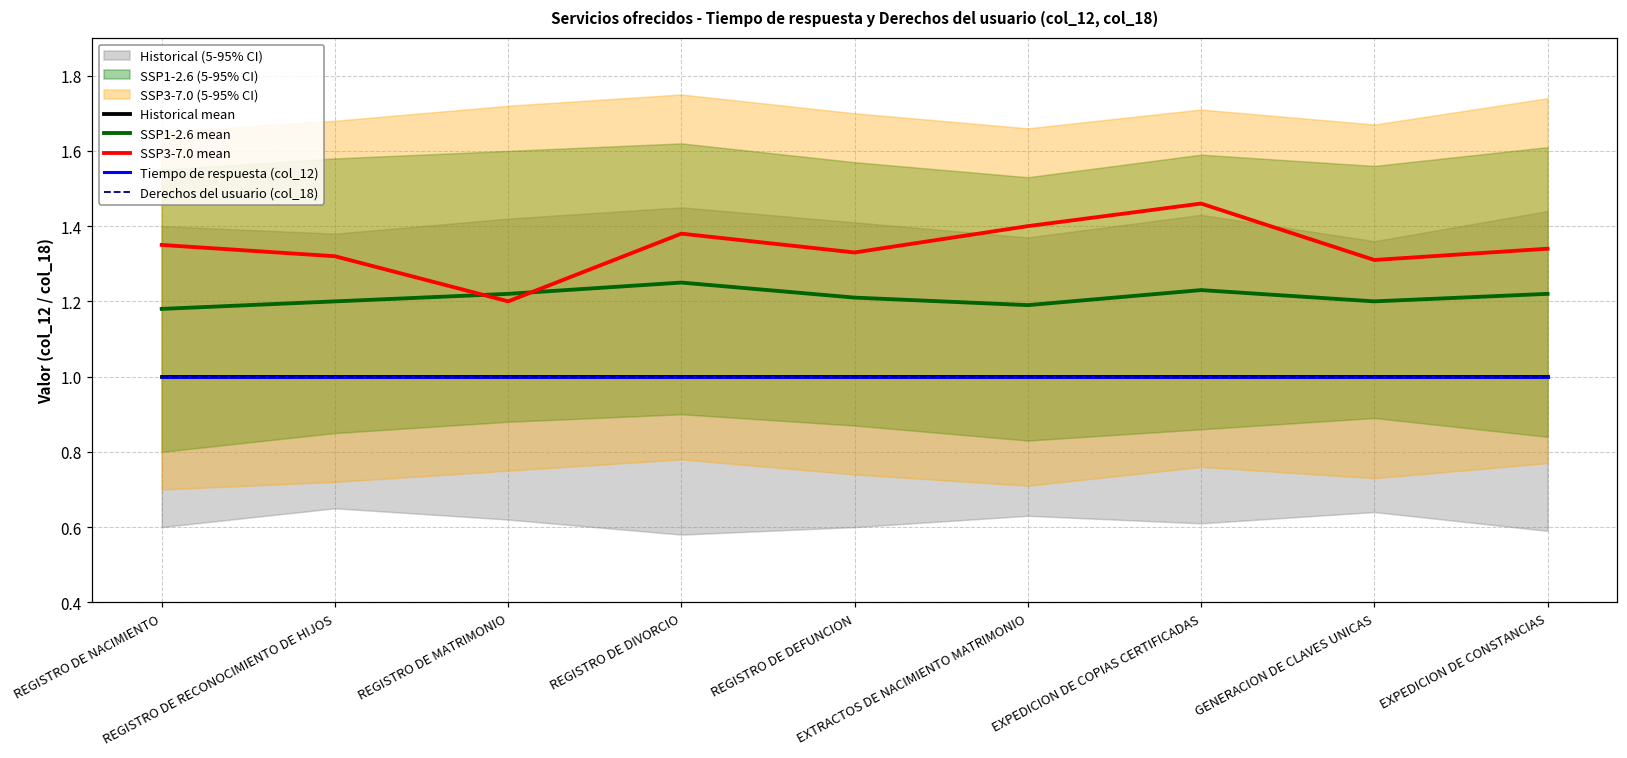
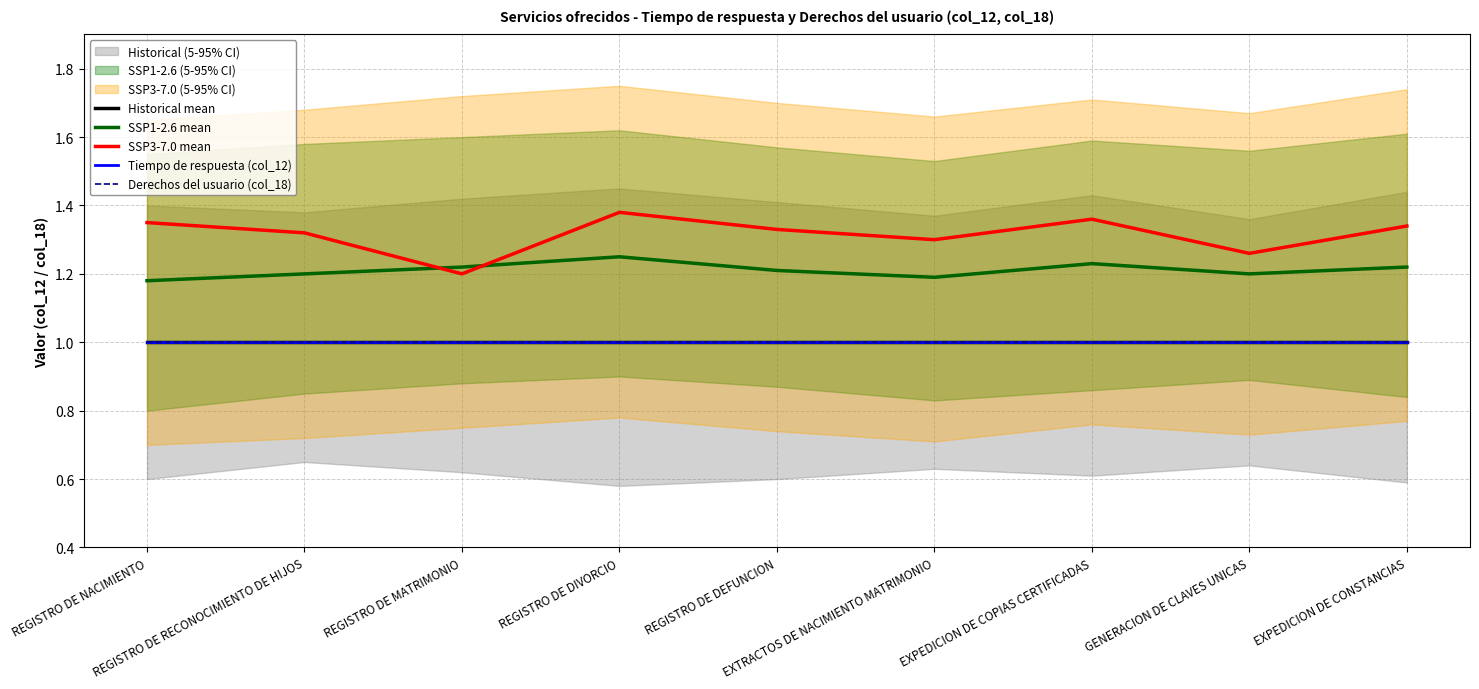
  {
    "Derechos del usuario (col_18)": {
      "REGISTRO DE NACIMIENTO": 1.00,
      "REGISTRO DE RECONOCIMIENTO DE HIJOS": 1.00,
      "REGISTRO DE MATRIMONIO": 1.00,
      "REGISTRO DE DIVORCIO": 1.00,
      "REGISTRO DE DEFUNCION": 1.00,
      "EXTRACTOS DE NACIMIENTO MATRIMONIO": 1.00,
      "EXPEDICION DE COPIAS CERTIFICADAS": 1.00,
      "GENERACION DE CLAVES UNICAS": 1.00,
      "EXPEDICION DE CONSTANCIAS": 1.00
    },
    "SSP3-7.0 mean": {
      "REGISTRO DE NACIMIENTO": 1.35,
      "REGISTRO DE RECONOCIMIENTO DE HIJOS": 1.32,
      "REGISTRO DE MATRIMONIO": 1.20,
      "REGISTRO DE DIVORCIO": 1.38,
      "REGISTRO DE DEFUNCION": 1.33,
-     "EXTRACTOS DE NACIMIENTO MATRIMONIO": 1.4,
-     "EXPEDICION DE COPIAS CERTIFICADAS": 1.46,
-     "GENERACION DE CLAVES UNICAS": 1.31,
+     "EXTRACTOS DE NACIMIENTO MATRIMONIO": 1.3,
+     "EXPEDICION DE COPIAS CERTIFICADAS": 1.36,
+     "GENERACION DE CLAVES UNICAS": 1.26,
      "EXPEDICION DE CONSTANCIAS": 1.34
    }
  }
